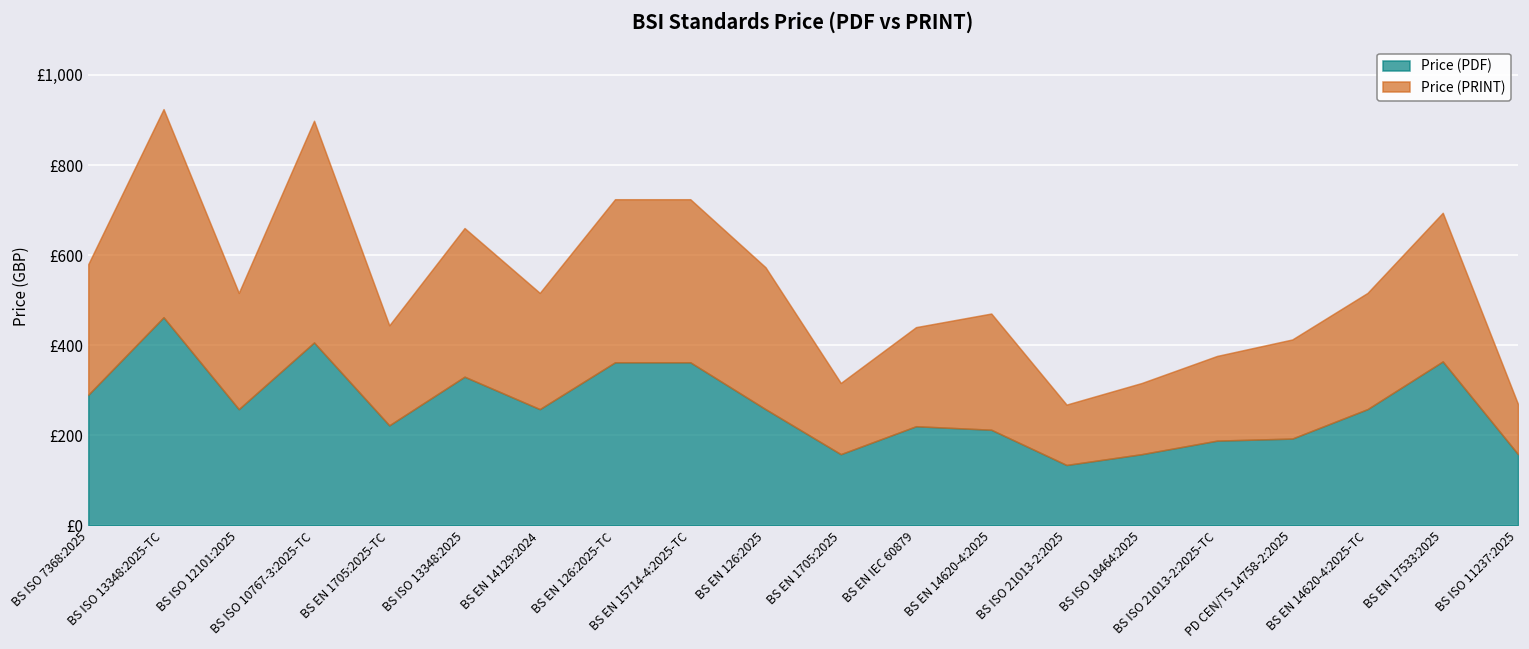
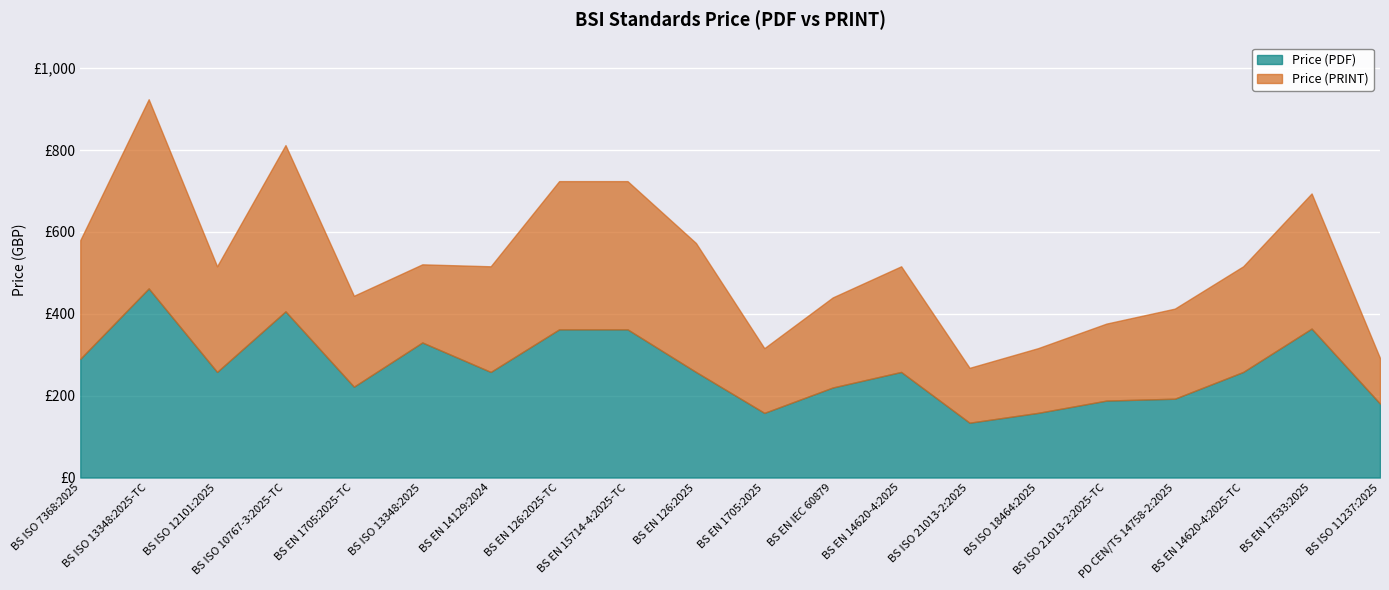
  {
    "Price (PDF)": {
      "BS ISO 7368:2025": "£290",
      "BS ISO 13348:2025-TC": "£460",
      "BS ISO 12101:2025": "£260",
      "BS ISO 10767-3:2025-TC": "£410",
      "BS EN 1705:2025-TC": "£220",
      "BS ISO 13348:2025": "£330",
      "BS EN 14129:2024": "£260",
      "BS EN 126:2025-TC": "£360",
      "BS EN 15714-4:2025-TC": "£360",
      "BS EN 126:2025": "£260",
      "BS EN 1705:2025": "£160",
      "BS EN IEC 60879": "£220",
-     "BS EN 14620-4:2025": "£210",
+     "BS EN 14620-4:2025": "£260",
      "BS ISO 21013-2:2025": "£130",
      "BS ISO 18464:2025": "£160",
      "BS ISO 21013-2:2025-TC": "£190",
      "PD CEN/TS 14758-2:2025": "£190",
      "BS EN 14620-4:2025-TC": "£260",
      "BS EN 17533:2025": "£360",
-     "BS ISO 11237:2025": "£160"
+     "BS ISO 11237:2025": "£180"
    },
    "Price (PRINT)": {
      "BS ISO 7368:2025": "£290",
      "BS ISO 13348:2025-TC": "£460",
      "BS ISO 12101:2025": "£260",
-     "BS ISO 10767-3:2025-TC": "£490",
+     "BS ISO 10767-3:2025-TC": "£410",
      "BS EN 1705:2025-TC": "£220",
-     "BS ISO 13348:2025": "£330",
+     "BS ISO 13348:2025": "£190",
      "BS EN 14129:2024": "£260",
      "BS EN 126:2025-TC": "£360",
      "BS EN 15714-4:2025-TC": "£360",
      "BS EN 126:2025": "£310",
      "BS EN 1705:2025": "£160",
      "BS EN IEC 60879": "£220",
      "BS EN 14620-4:2025": "£260",
      "BS ISO 21013-2:2025": "£130",
      "BS ISO 18464:2025": "£160",
      "BS ISO 21013-2:2025-TC": "£190",
      "PD CEN/TS 14758-2:2025": "£220",
      "BS EN 14620-4:2025-TC": "£260",
      "BS EN 17533:2025": "£330",
      "BS ISO 11237:2025": "£110"
    }
  }
